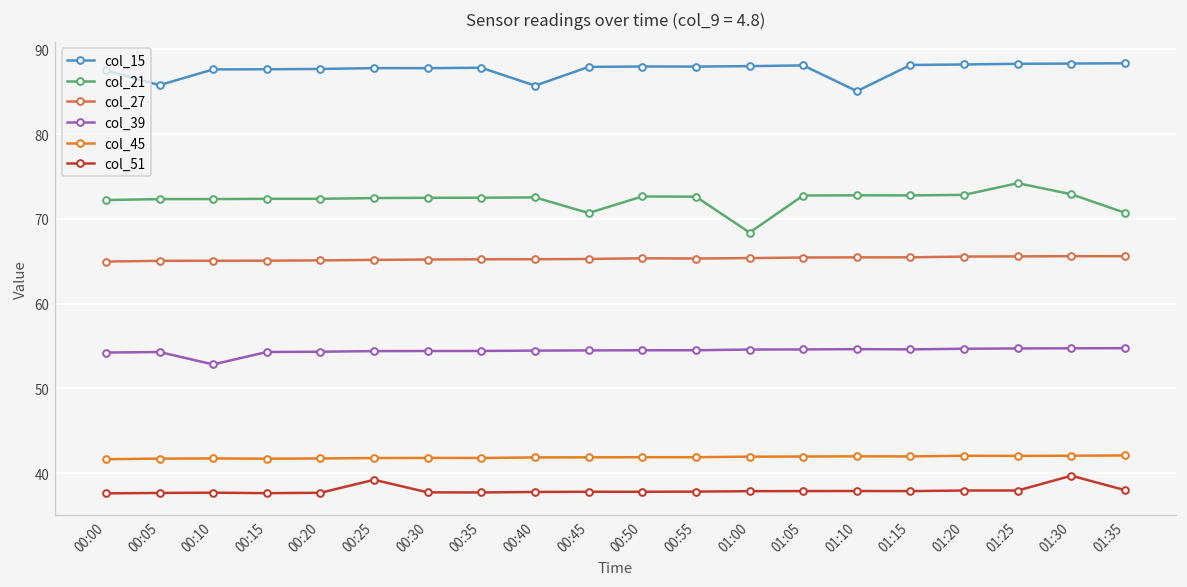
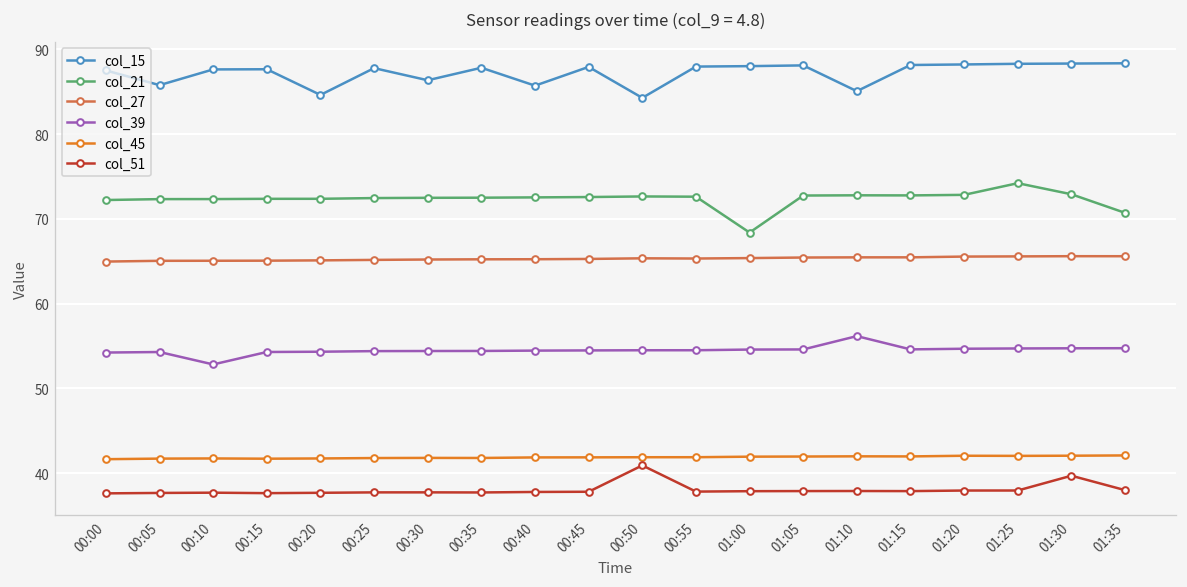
  {
    "col_15": {
      "00:05": 86,
      "00:10": 88,
      "00:15": 88,
-     "00:20": 88,
+     "00:20": 85,
      "00:25": 88,
-     "00:30": 88,
+     "00:30": 86,
      "00:35": 88,
      "00:40": 86,
      "00:45": 88,
-     "00:50": 88,
+     "00:50": 84,
      "00:55": 88,
      "01:00": 88,
      "01:05": 88,
      "01:10": 85,
      "01:15": 88,
      "01:20": 88,
      "01:25": 88,
      "01:30": 88,
      "01:35": 88
    },
    "col_21": {
      "00:00": 72,
      "00:05": 72,
      "00:10": 72,
      "00:15": 72,
      "00:20": 72,
      "00:25": 72,
      "00:30": 72,
      "00:35": 72,
      "00:40": 73,
-     "00:45": 71,
+     "00:45": 73,
      "00:50": 73,
      "00:55": 73,
      "01:00": 68,
      "01:05": 73,
      "01:10": 73,
      "01:15": 73,
      "01:20": 73,
      "01:25": 74,
      "01:30": 73,
      "01:35": 71
    },
    "col_39": {
      "00:00": 54,
      "00:05": 54,
      "00:10": 53,
      "00:15": 54,
      "00:20": 54,
      "00:25": 54,
      "00:30": 54,
      "00:35": 54,
      "00:40": 54,
      "00:45": 54,
      "00:50": 54,
      "00:55": 54,
      "01:00": 55,
      "01:05": 55,
-     "01:10": 55,
+     "01:10": 56,
      "01:15": 55,
      "01:20": 55,
      "01:25": 55,
      "01:30": 55,
      "01:35": 55
    },
    "col_51": {
      "00:00": 38,
      "00:05": 38,
      "00:10": 38,
      "00:15": 38,
      "00:20": 38,
-     "00:25": 39,
+     "00:25": 38,
      "00:30": 38,
      "00:35": 38,
      "00:40": 38,
      "00:45": 38,
-     "00:50": 38,
+     "00:50": 41,
      "00:55": 38,
      "01:00": 38,
      "01:05": 38,
      "01:10": 38,
      "01:15": 38,
      "01:20": 38,
      "01:25": 38,
      "01:30": 40,
      "01:35": 38
    }
  }
